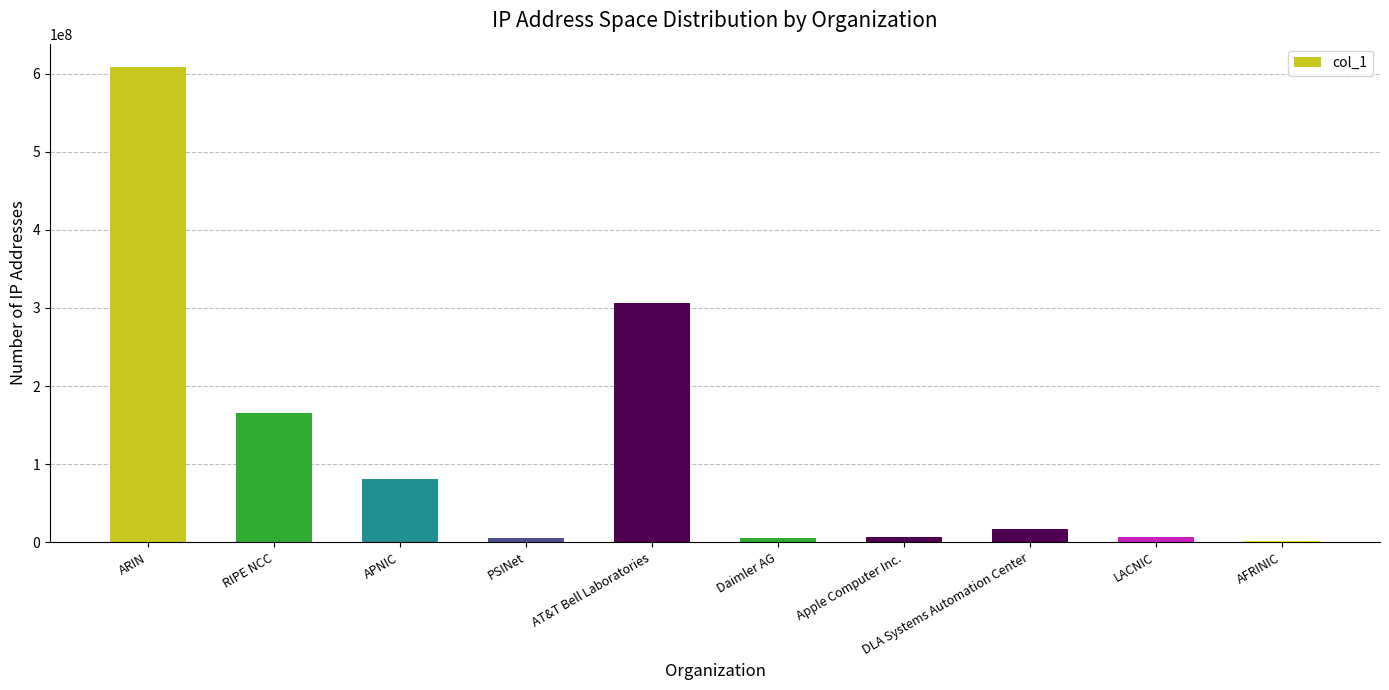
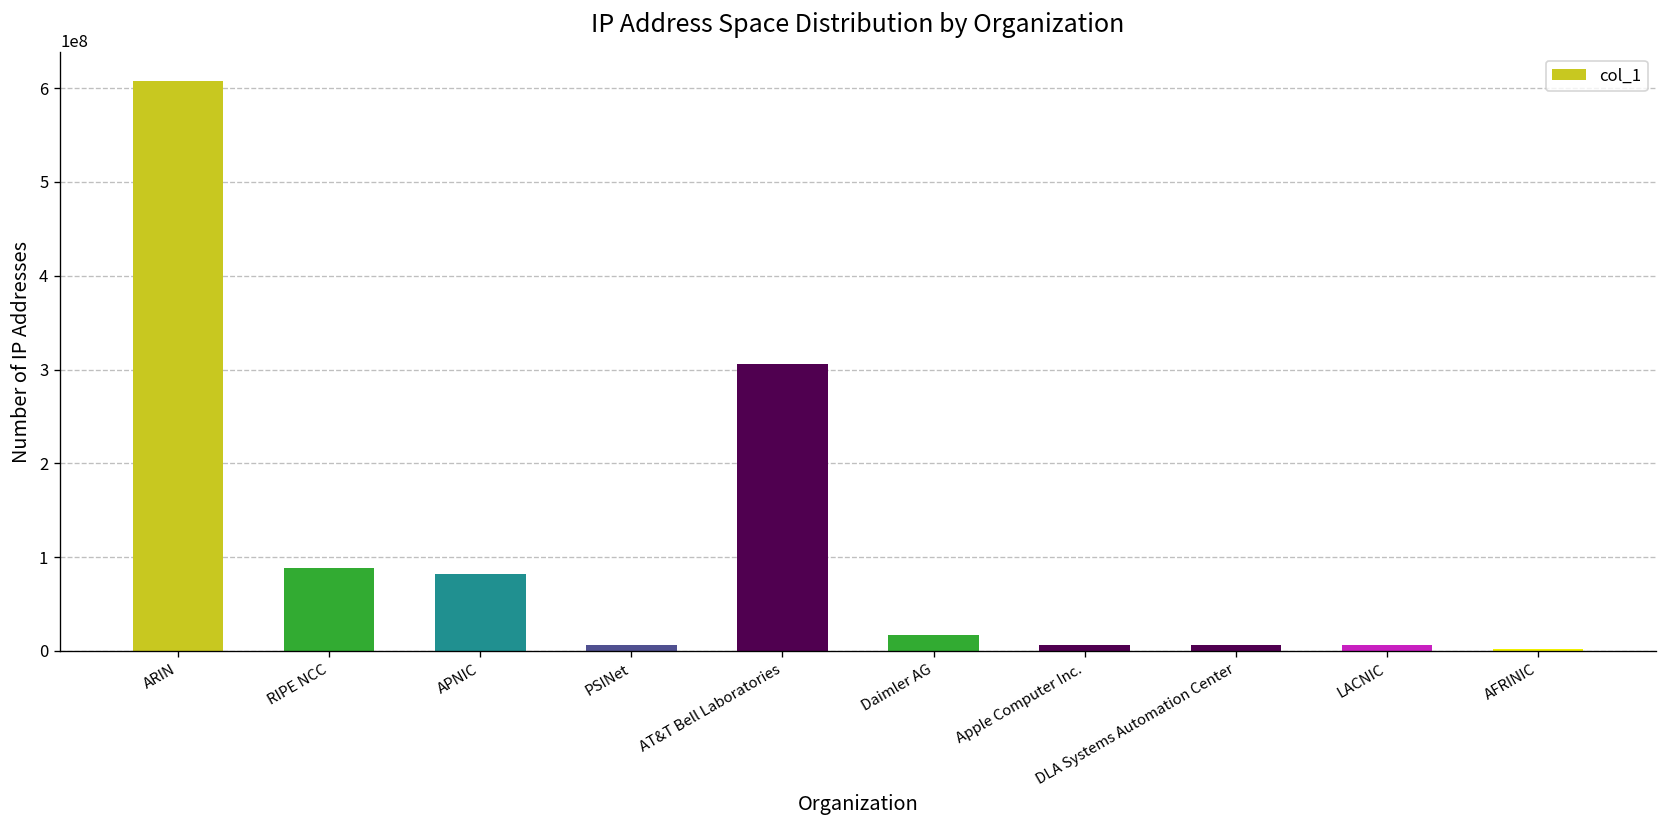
  {
    "ARIN": 610000000,
-   "RIPE NCC": 170000000,
+   "RIPE NCC": 90000000,
    "APNIC": 80000000,
    "PSINet": 10000000,
    "AT&T Bell Laboratories": 310000000,
-   "Daimler AG": 10000000,
+   "Daimler AG": 20000000,
    "Apple Computer Inc.": 10000000,
-   "DLA Systems Automation Center": 20000000,
+   "DLA Systems Automation Center": 10000000,
    "LACNIC": 10000000
  }
